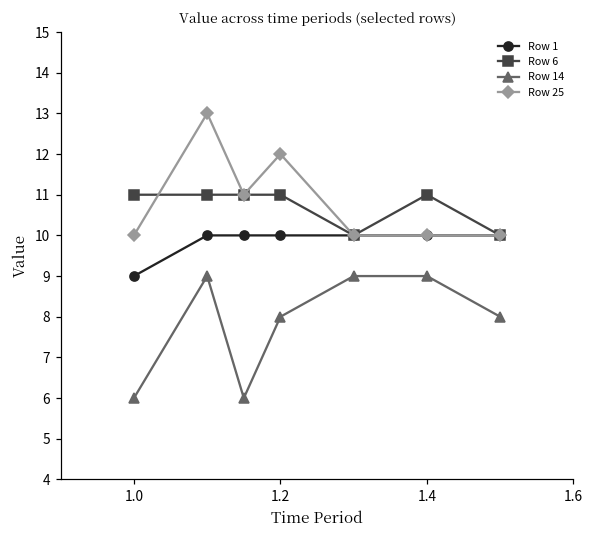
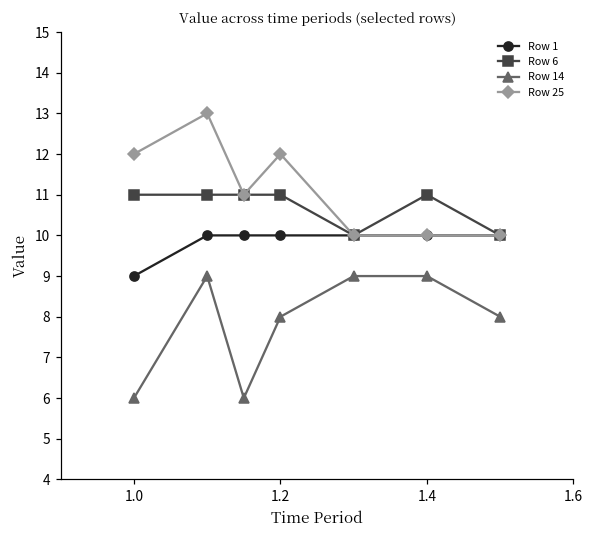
  {
    "Row 25": {
-     "1.0": 10,
+     "1.0": 12,
      "1.2": 12
    }
  }
